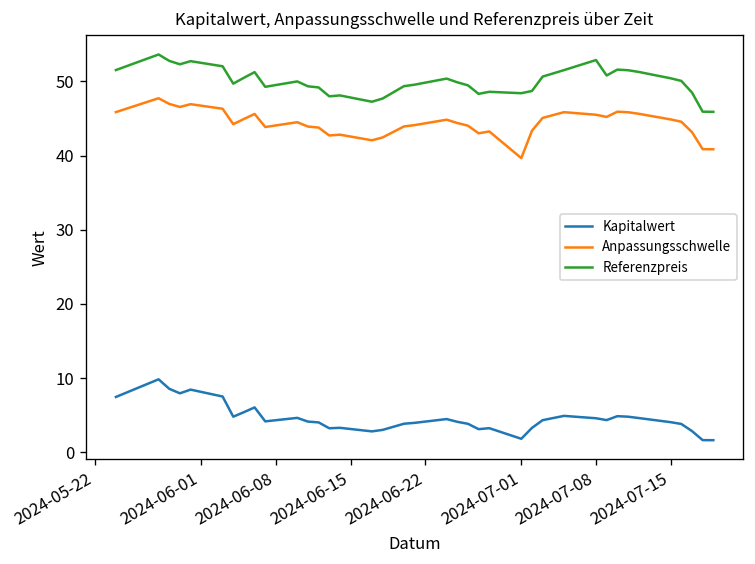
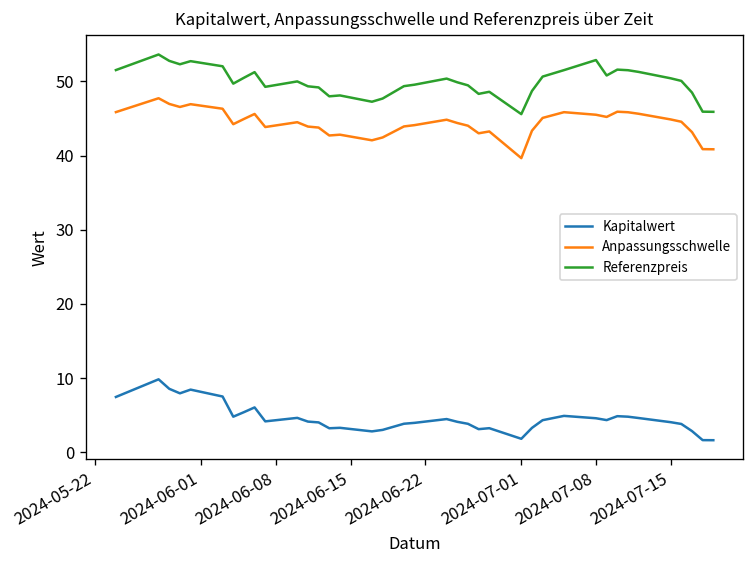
  {
    "Kapitalwert": {
      "2024-07-01": 2,
      "2024-07-08": 5,
      "2024-07-15": 4
    },
    "Anpassungsschwelle": {
      "2024-07-01": 40,
      "2024-07-08": 46,
      "2024-07-15": 45
    },
    "Referenzpreis": {
-     "2024-07-01": 48,
+     "2024-07-01": 46,
      "2024-07-08": 53,
      "2024-07-15": 50
    }
  }
